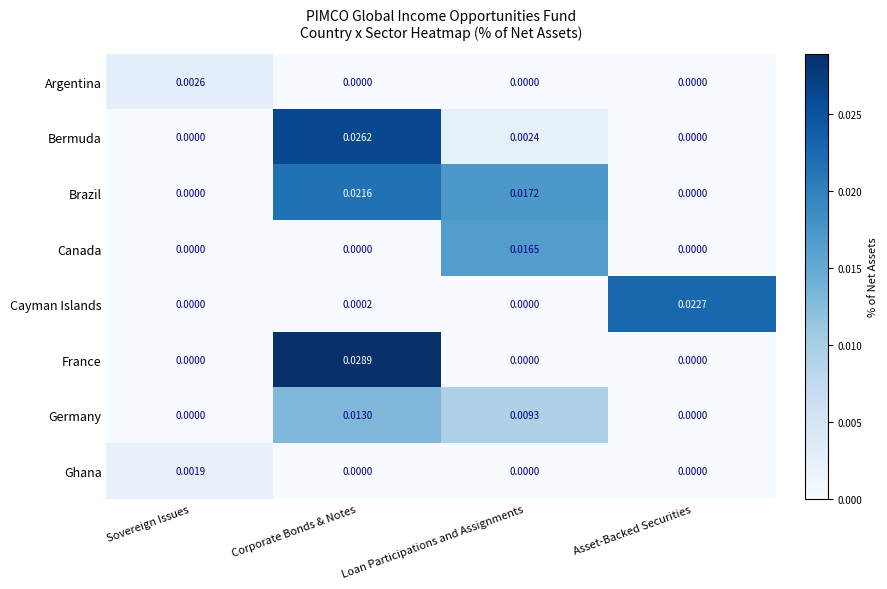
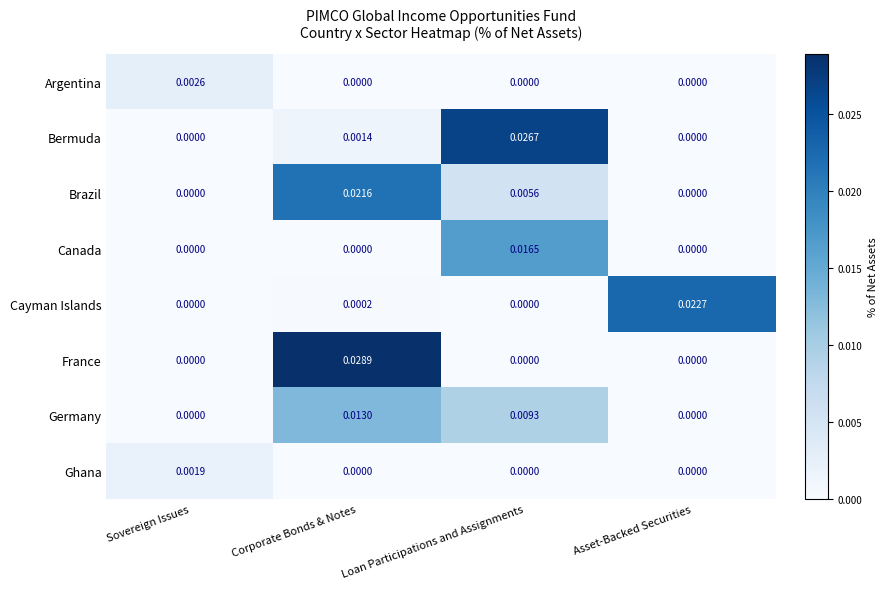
  {
    "Argentina": {
      "Sovereign Issues": 0.0026,
      "Corporate Bonds & Notes": 0.0000,
      "Loan Participations and Assignments": 0.0000,
      "Asset-Backed Securities": 0.0000
    },
    "Bermuda": {
      "Sovereign Issues": 0.0000,
-     "Corporate Bonds & Notes": 0.0262,
-     "Loan Participations and Assignments": 0.0024,
+     "Corporate Bonds & Notes": 0.0014,
+     "Loan Participations and Assignments": 0.0267,
      "Asset-Backed Securities": 0.0000
    },
    "Brazil": {
      "Sovereign Issues": 0.0000,
      "Corporate Bonds & Notes": 0.0216,
-     "Loan Participations and Assignments": 0.0172,
+     "Loan Participations and Assignments": 0.0056,
      "Asset-Backed Securities": 0.0000
    },
    "Canada": {
      "Sovereign Issues": 0.0000,
      "Corporate Bonds & Notes": 0.0000,
      "Loan Participations and Assignments": 0.0165,
      "Asset-Backed Securities": 0.0000
    },
    "Cayman Islands": {
      "Sovereign Issues": 0.0000,
      "Corporate Bonds & Notes": 0.0002,
      "Loan Participations and Assignments": 0.0000,
      "Asset-Backed Securities": 0.0227
    },
    "France": {
      "Sovereign Issues": 0.0000,
      "Corporate Bonds & Notes": 0.0289,
      "Loan Participations and Assignments": 0.0000,
      "Asset-Backed Securities": 0.0000
    },
    "Germany": {
      "Sovereign Issues": 0.0000,
      "Corporate Bonds & Notes": 0.0130,
      "Loan Participations and Assignments": 0.0093,
      "Asset-Backed Securities": 0.0000
    },
    "Ghana": {
      "Sovereign Issues": 0.0019,
      "Corporate Bonds & Notes": 0.0000,
      "Loan Participations and Assignments": 0.0000,
      "Asset-Backed Securities": 0.0000
    }
  }
